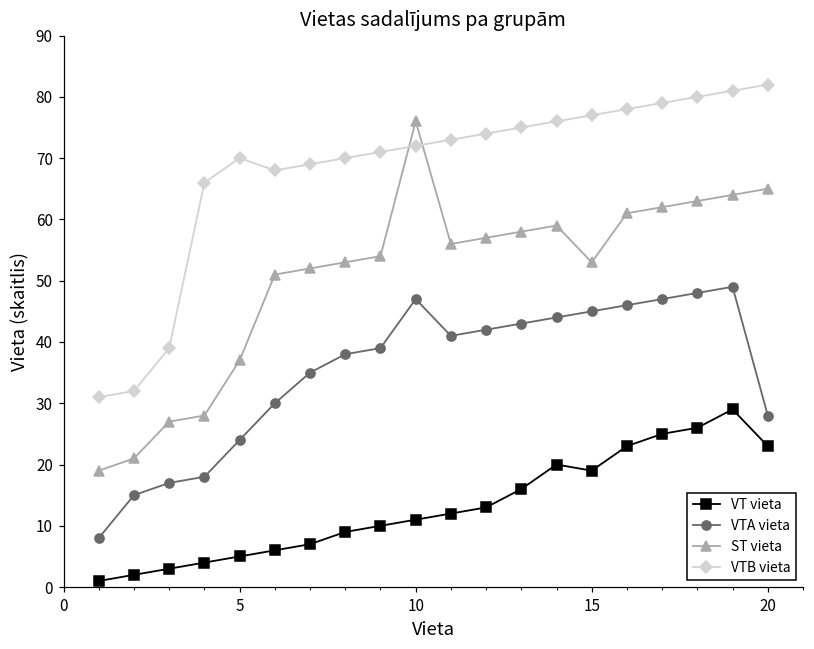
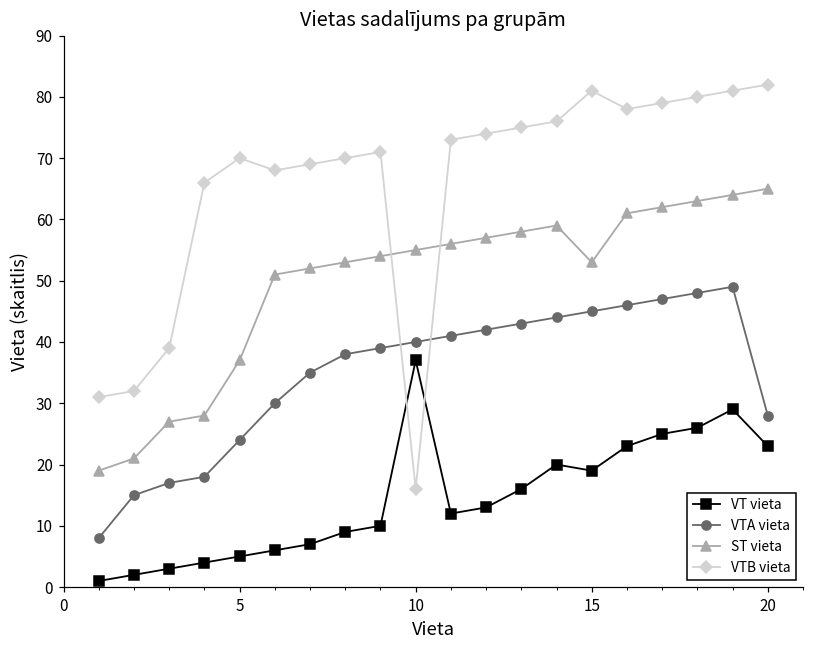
  {
    "VT vieta": {
      "5": 5,
-     "10": 11,
+     "10": 37,
      "15": 19,
      "20": 23
    },
    "VTA vieta": {
      "5": 24,
-     "10": 47,
+     "10": 40,
      "15": 45,
      "20": 28
    },
    "ST vieta": {
      "5": 37,
-     "10": 76,
+     "10": 55,
      "15": 53,
      "20": 65
    },
    "VTB vieta": {
      "5": 70,
-     "10": 72,
-     "15": 77,
+     "10": 16,
+     "15": 81,
      "20": 82
    }
  }
